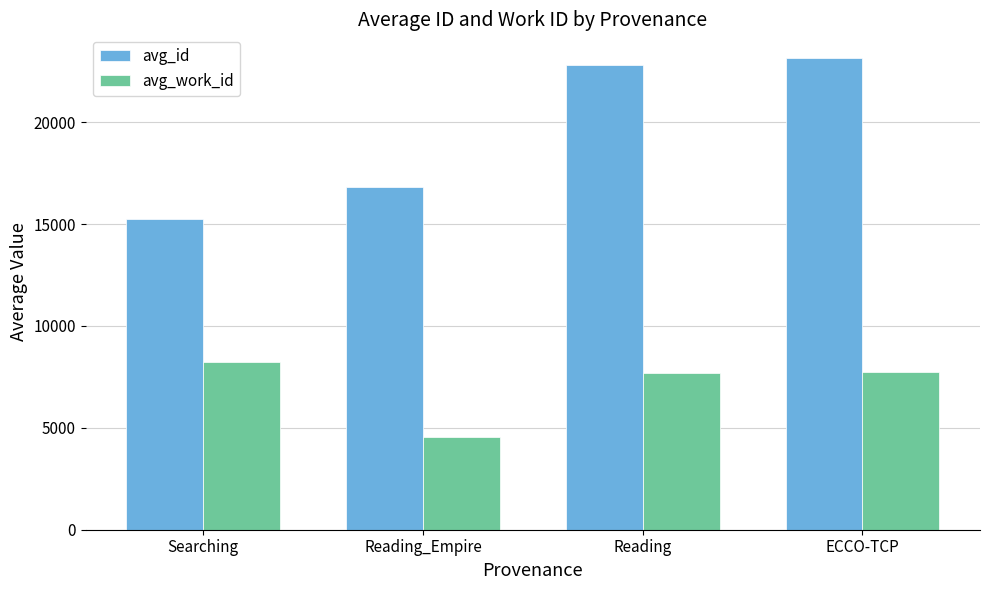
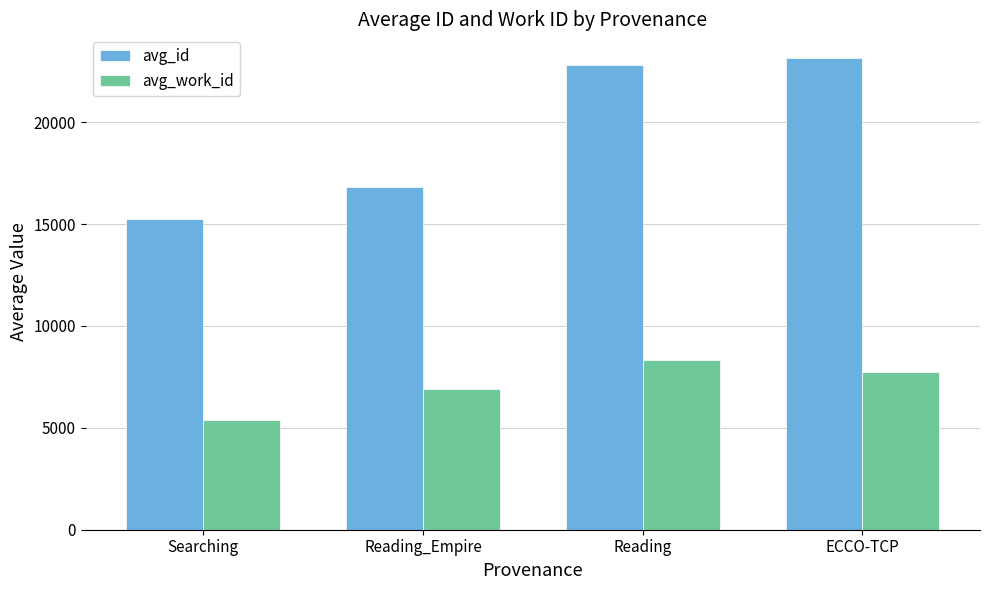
  {
    "avg_id": {
      "Searching": 15200,
      "Reading_Empire": 16800,
      "Reading": 22800,
      "ECCO-TCP": 23200
    },
    "avg_work_id": {
-     "Searching": 8200,
-     "Reading_Empire": 4500,
-     "Reading": 7700,
+     "Searching": 5400,
+     "Reading_Empire": 6900,
+     "Reading": 8300,
      "ECCO-TCP": 7800
    }
  }
